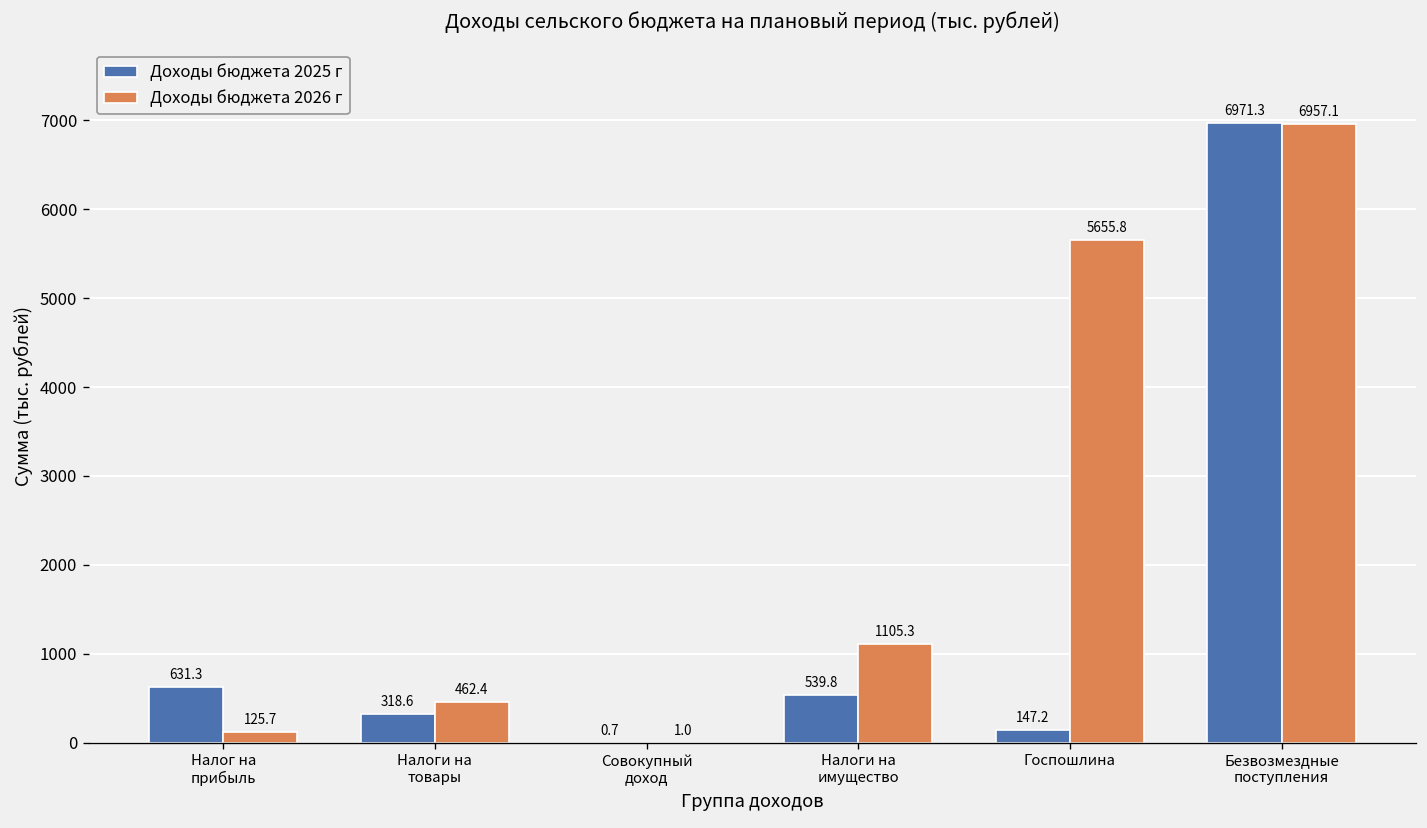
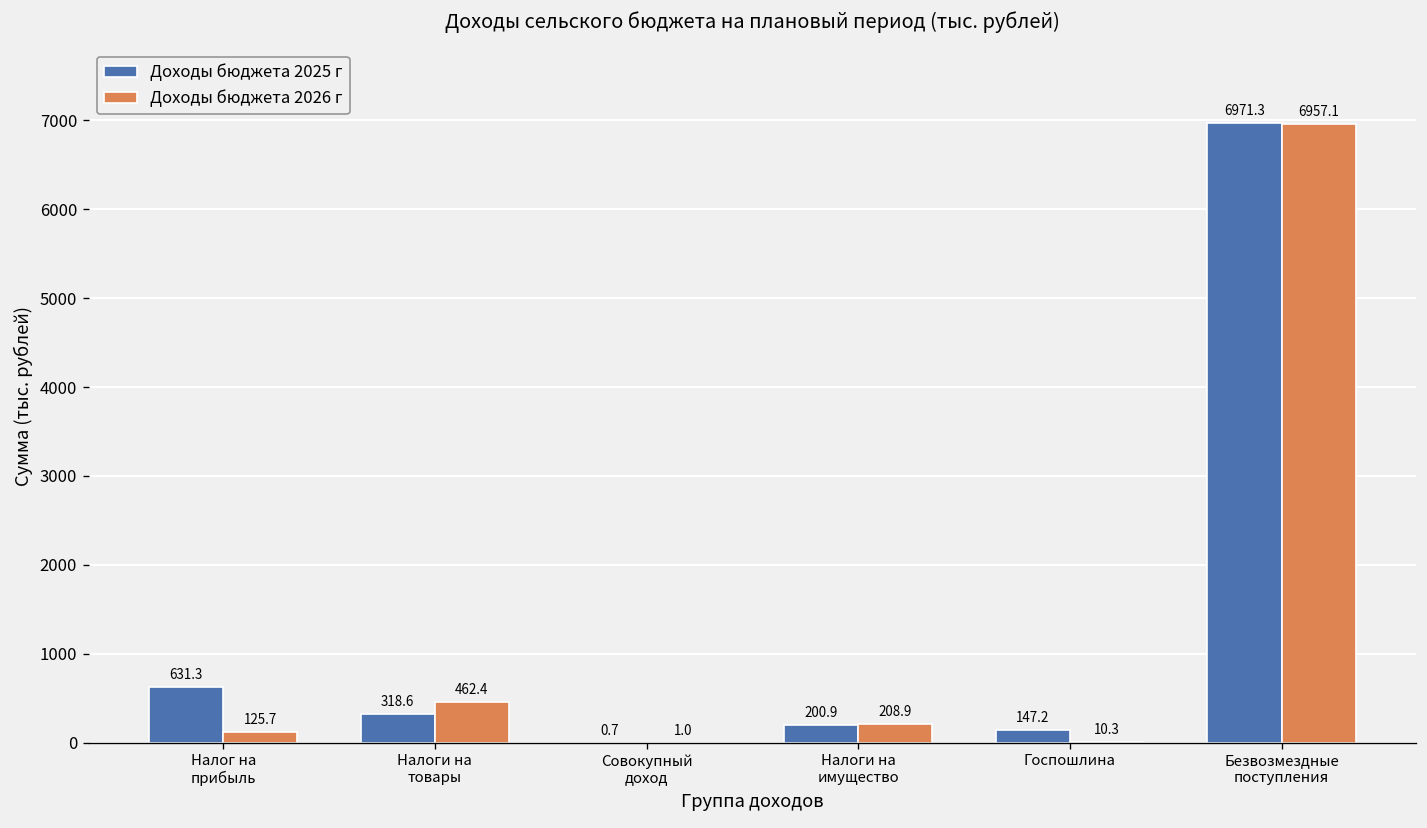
  {
    "Доходы бюджета 2025 г": {
      "Налог на прибыль": 631.3,
      "Налоги на товары": 318.6,
      "Совокупный доход": 0.7,
-     "Налоги на имущество": 539.8,
+     "Налоги на имущество": 200.9,
      "Госпошлина": 147.2,
      "Безвозмездные поступления": 6971.3
    },
    "Доходы бюджета 2026 г": {
      "Налог на прибыль": 125.7,
      "Налоги на товары": 462.4,
      "Совокупный доход": 1.0,
-     "Налоги на имущество": 1105.3,
-     "Госпошлина": 5655.8,
+     "Налоги на имущество": 208.9,
+     "Госпошлина": 10.3,
      "Безвозмездные поступления": 6957.1
    }
  }
